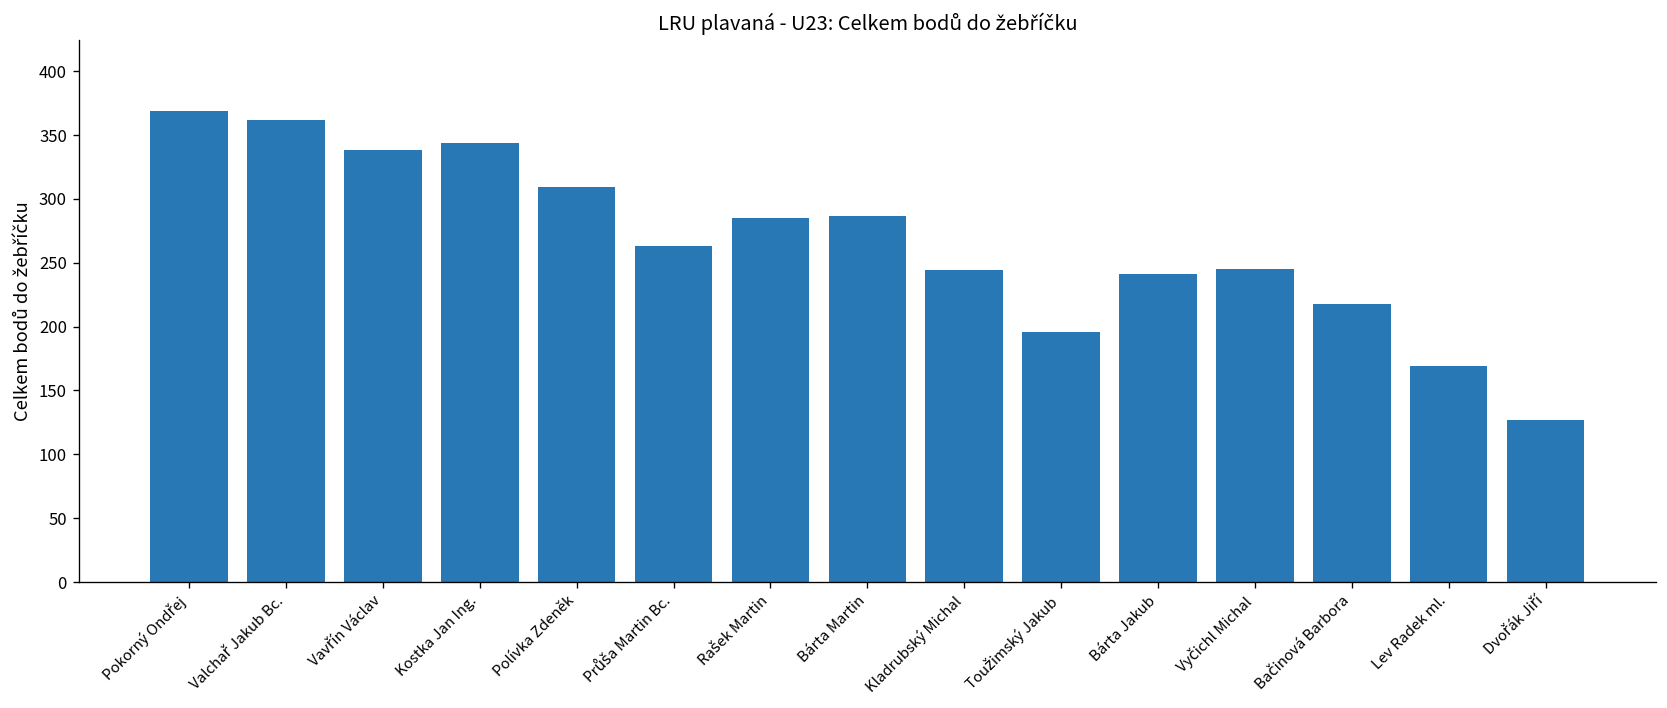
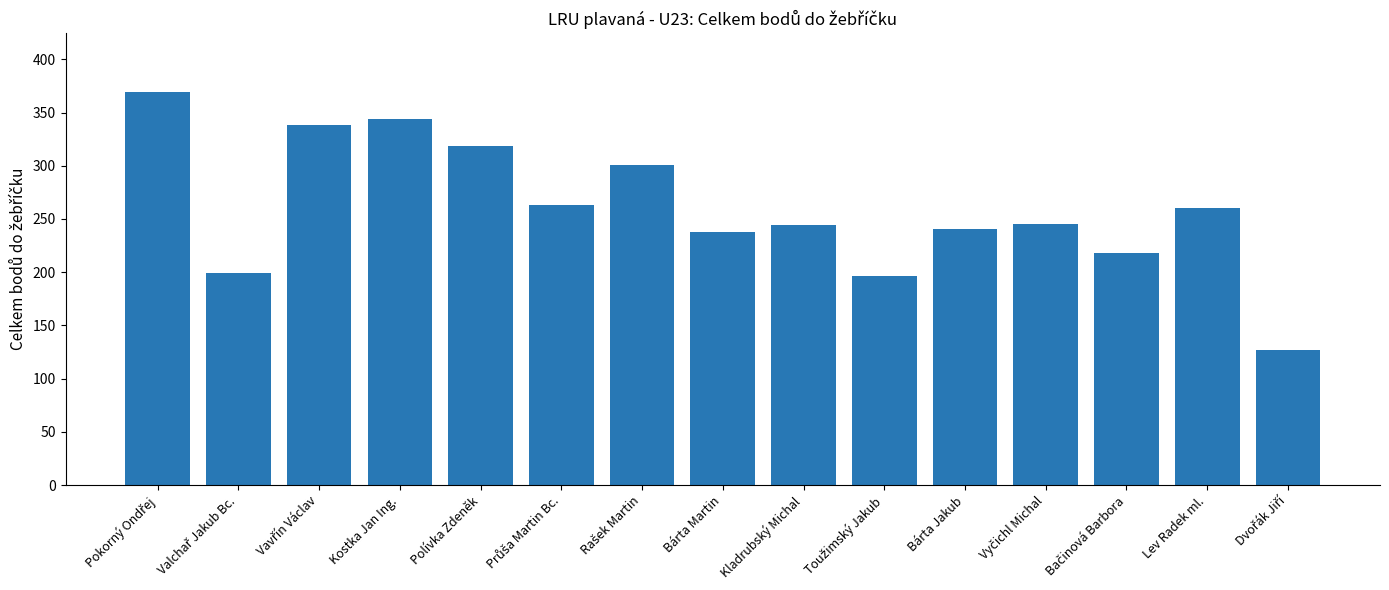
  {
    "Pokorný Ondřej": 369,
-   "Valchař Jakub Bc.": 362,
+   "Valchař Jakub Bc.": 199,
    "Vavřín Václav": 338,
    "Kostka Jan Ing.": 344,
-   "Polívka Zdeněk": 309,
+   "Polívka Zdeněk": 319,
    "Průša Martin Bc.": 263,
-   "Rašek Martin": 285,
-   "Bárta Martin": 287,
+   "Rašek Martin": 301,
+   "Bárta Martin": 238,
    "Kladrubský Michal": 244,
    "Toužimský Jakub": 196,
    "Bárta Jakub": 241,
    "Vyčichl Michal": 245,
    "Bačinová Barbora": 218,
-   "Lev Radek ml.": 169,
+   "Lev Radek ml.": 260,
    "Dvořák Jiří": 127
  }
